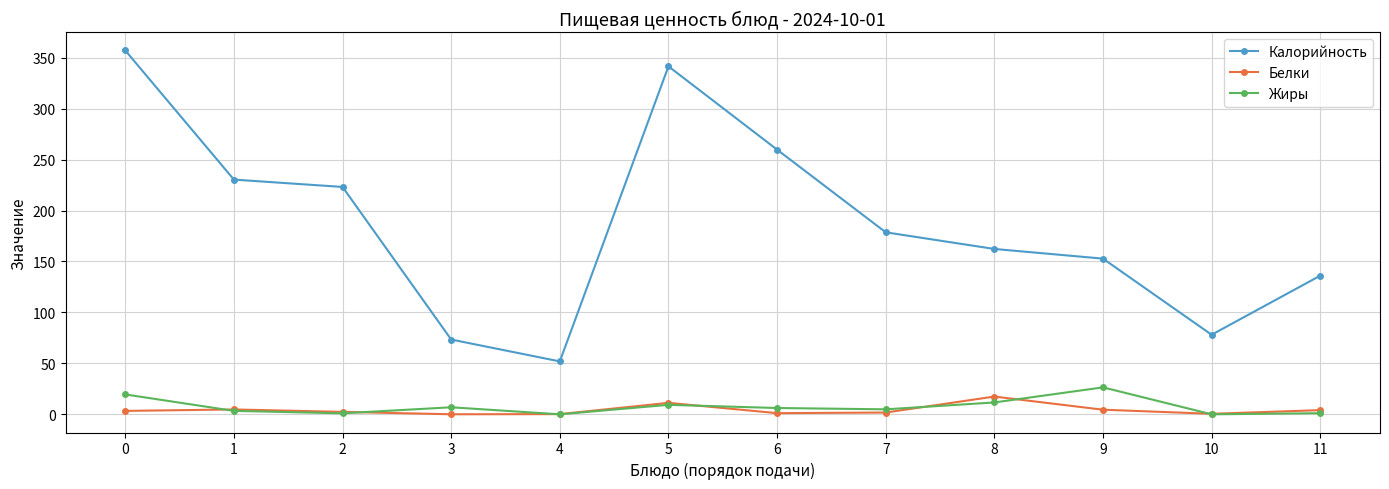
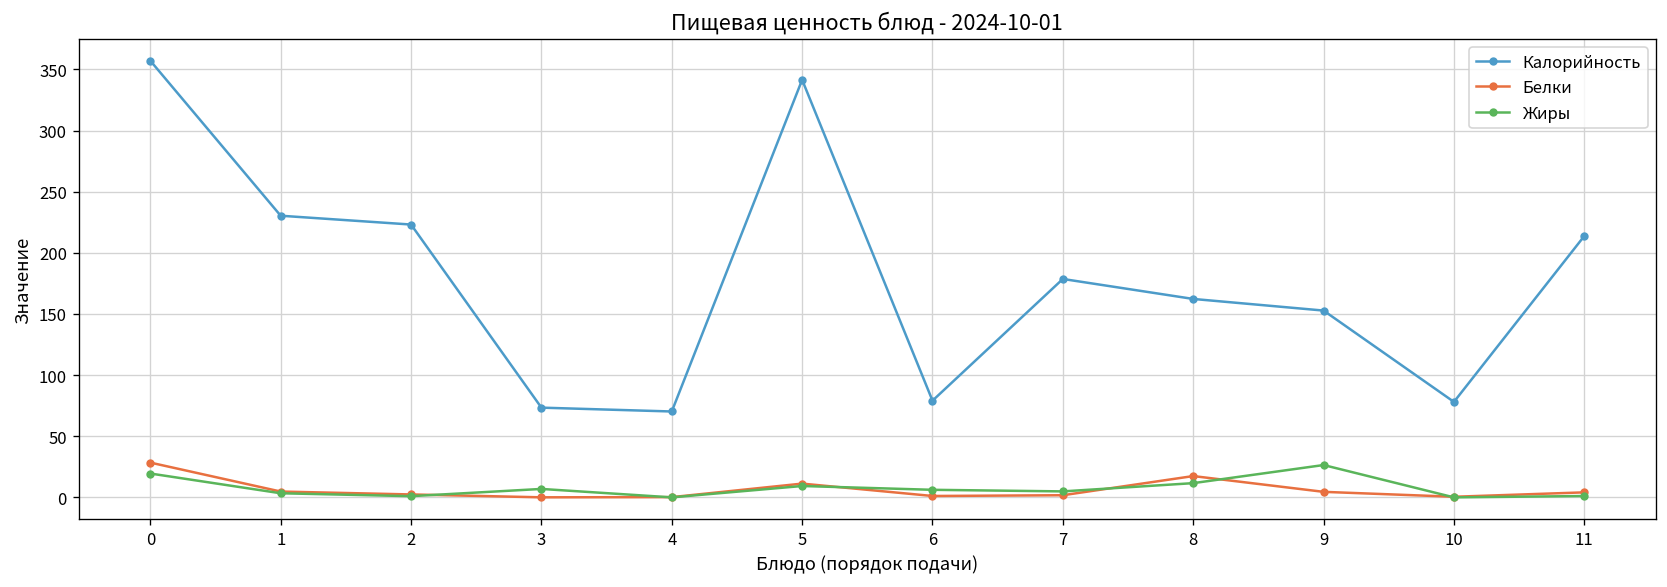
  {
    "Калорийность": {
      "0": 357,
      "1": 230,
      "2": 223,
      "3": 73,
-     "4": 52,
+     "4": 70,
      "5": 342,
-     "6": 260,
+     "6": 79,
      "7": 179,
      "8": 162,
      "9": 153,
      "10": 78,
-     "11": 136
+     "11": 214
    },
    "Белки": {
-     "0": 3,
+     "0": 28,
      "3": 0,
      "6": 1,
      "7": 2,
      "8": 17,
      "9": 5,
      "11": 4
    },
    "Жиры": {
      "0": 20,
      "3": 7,
      "6": 6,
      "7": 5,
      "8": 12,
      "9": 26,
      "11": 1
    }
  }
